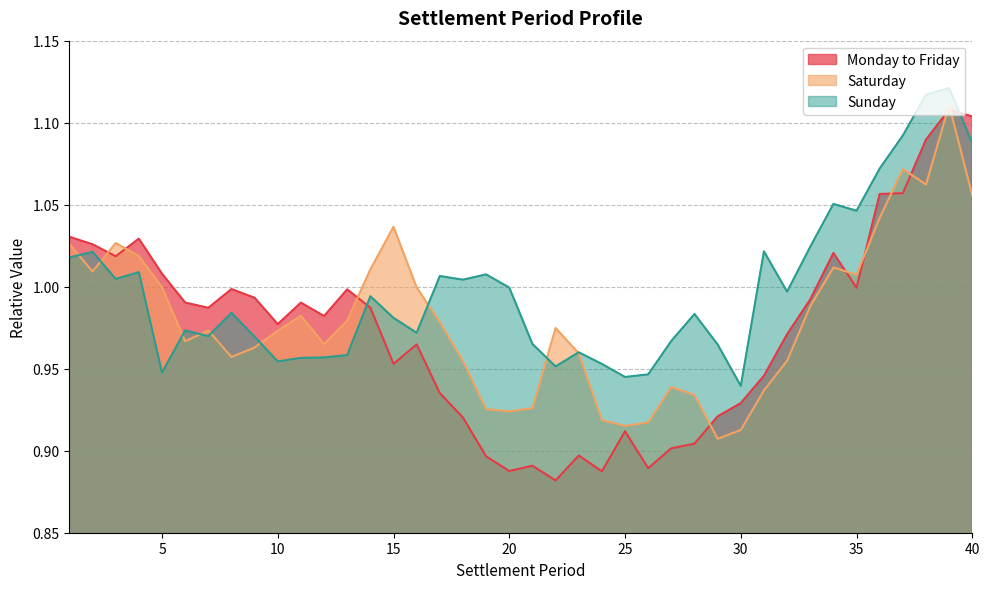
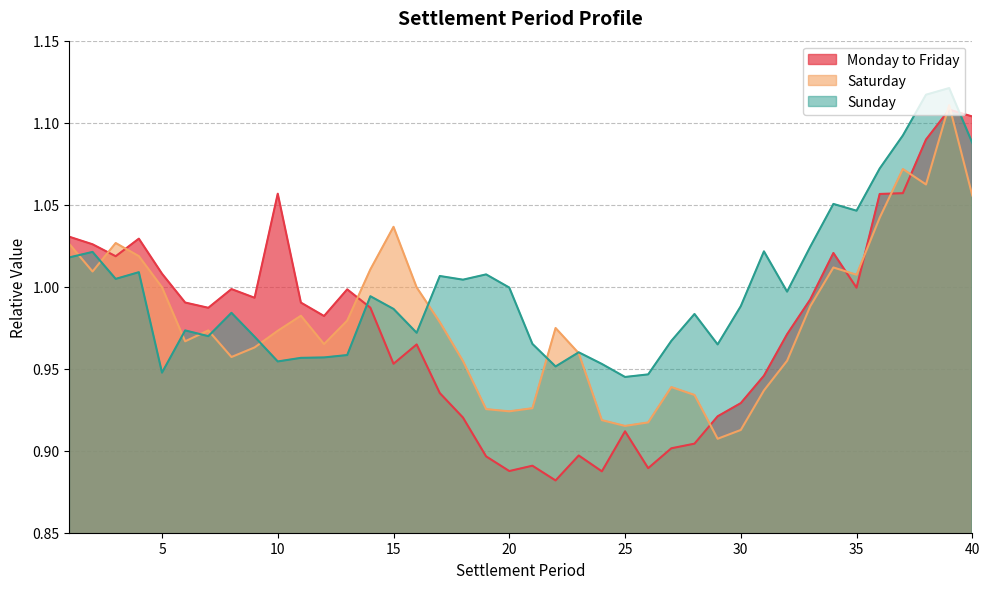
  {
    "Monday to Friday": {
      "5": 1.008,
-     "10": 0.977,
+     "10": 1.057,
      "15": 0.953,
      "20": 0.888,
      "25": 0.912,
      "30": 0.929,
      "35": 0.999,
      "40": 1.104
    },
    "Saturday": {
      "5": 1.000,
      "10": 0.973,
      "15": 1.037,
      "20": 0.924,
      "25": 0.915,
      "30": 0.913,
      "35": 1.007,
      "40": 1.056
    },
    "Sunday": {
      "5": 0.948,
      "10": 0.954,
-     "15": 0.981,
+     "15": 0.986,
      "20": 0.999,
      "25": 0.945,
-     "30": 0.940,
+     "30": 0.988,
      "35": 1.046,
      "40": 1.088
    }
  }
